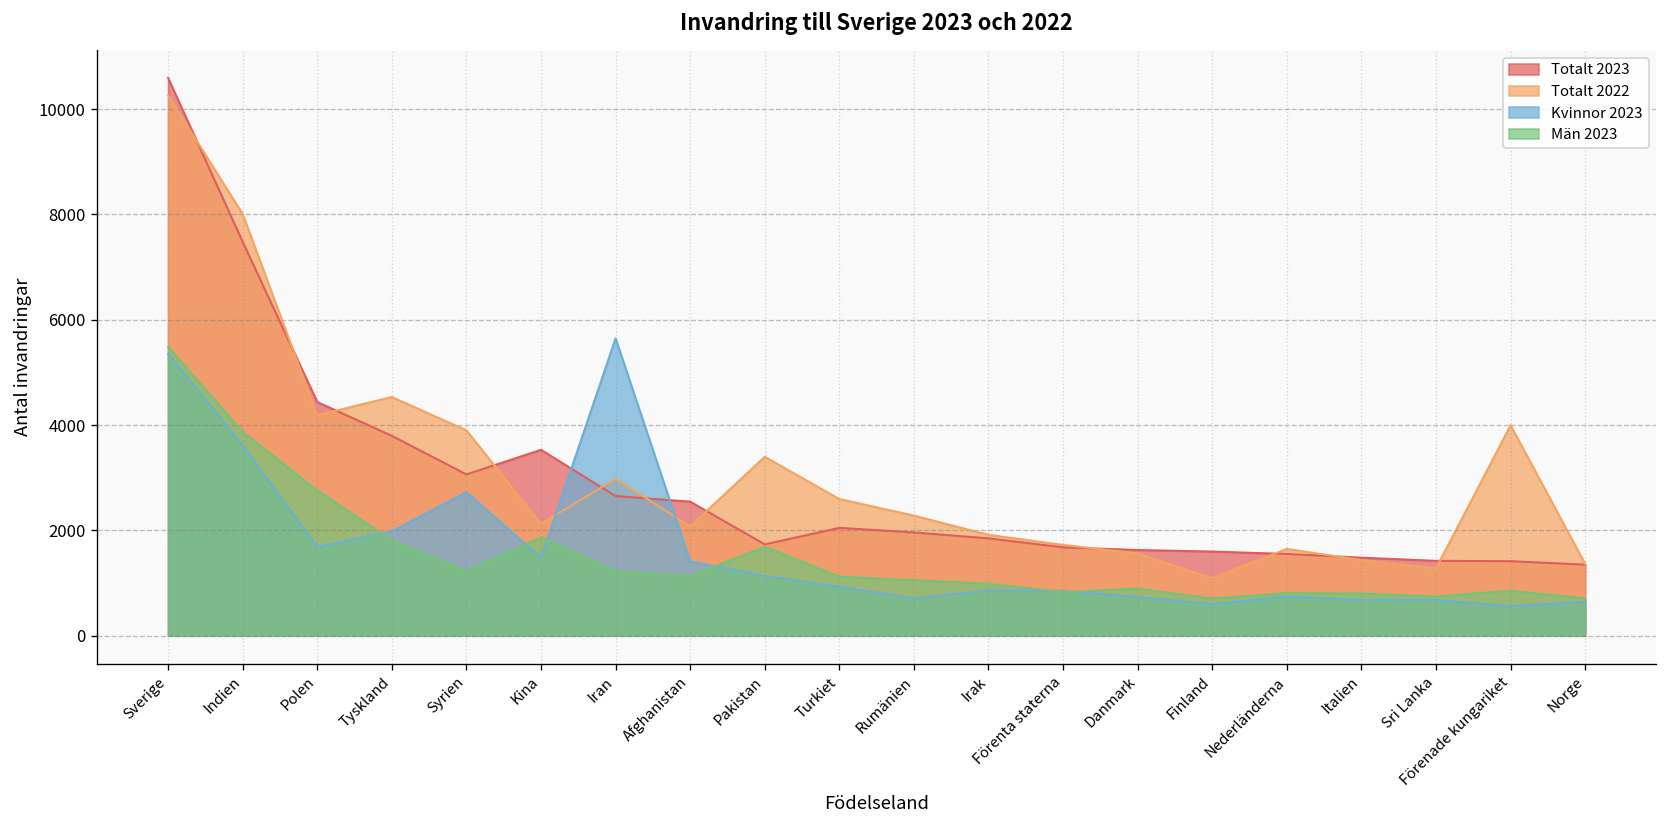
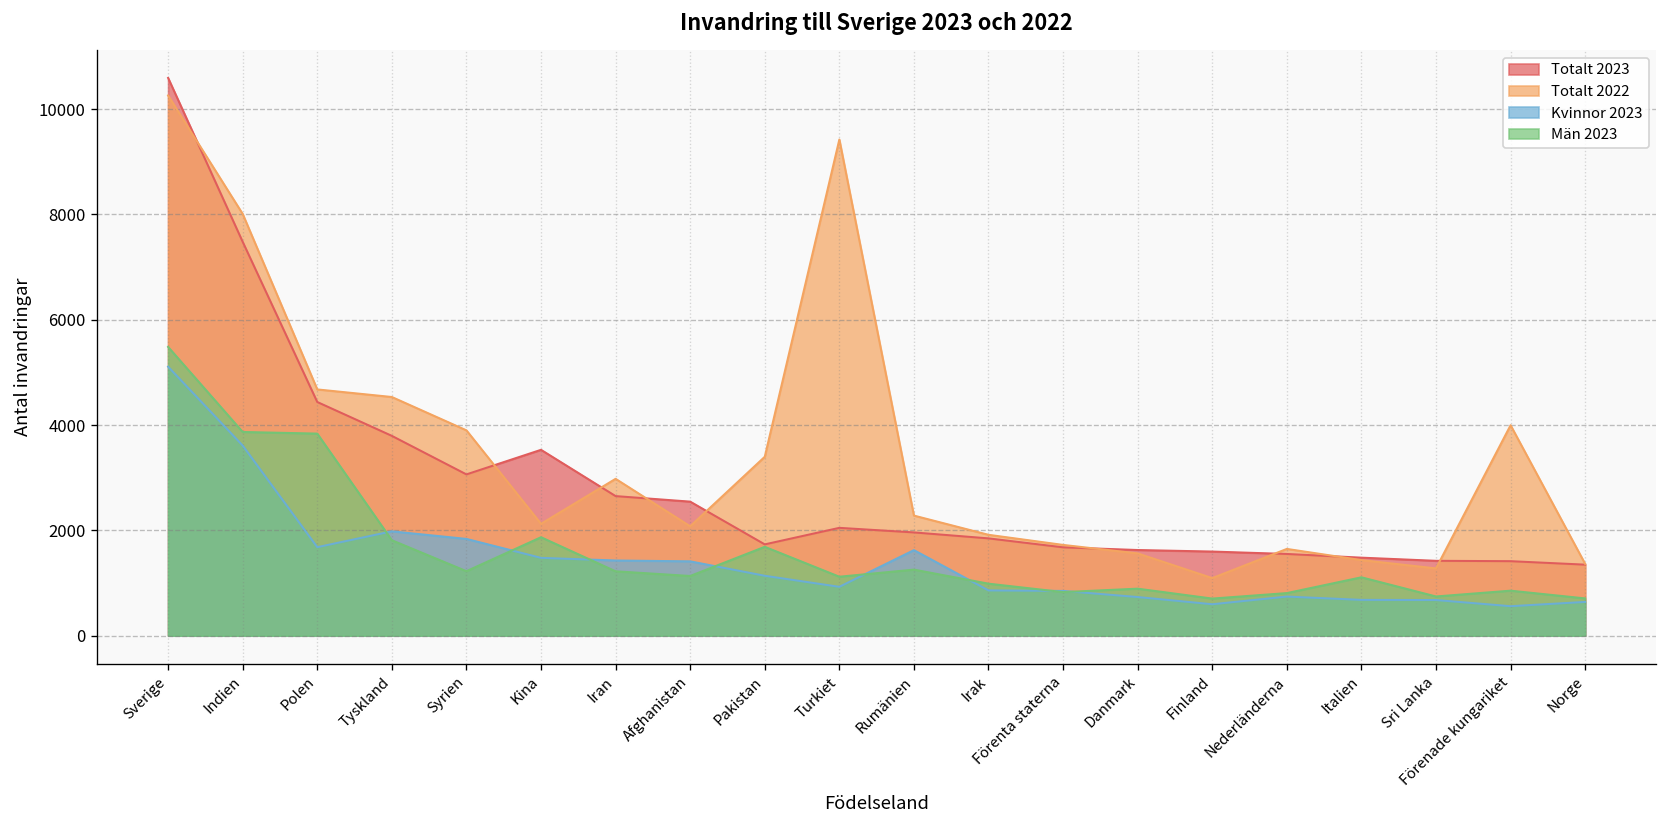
  {
    "Totalt 2023": {
      "Sverige": 10600,
      "Indien": 7500,
      "Polen": 4400,
      "Tyskland": 3800,
      "Syrien": 3100,
      "Kina": 3500,
      "Iran": 2700,
      "Afghanistan": 2500,
      "Turkiet": 2000,
      "Rumänien": 2000,
      "Irak": 1800,
      "Danmark": 1600,
      "Finland": 1600,
      "Nederländerna": 1600,
      "Sri Lanka": 1400,
      "Förenade kungariket": 1400
    },
    "Totalt 2022": {
      "Sverige": 10300,
      "Indien": 8000,
-     "Polen": 4200,
+     "Polen": 4700,
      "Tyskland": 4500,
      "Syrien": 3900,
      "Kina": 2100,
      "Iran": 3000,
      "Afghanistan": 2100,
      "Pakistan": 3400,
-     "Turkiet": 2600,
+     "Turkiet": 9400,
      "Rumänien": 2300,
      "Irak": 1900,
      "Danmark": 1600,
      "Finland": 1100,
      "Nederländerna": 1600,
      "Sri Lanka": 1300,
      "Förenade kungariket": 4000
    },
    "Kvinnor 2023": {
-     "Sverige": 5400,
+     "Sverige": 5100,
      "Indien": 3600,
      "Polen": 1700,
      "Tyskland": 2000,
-     "Syrien": 2700,
+     "Syrien": 1800,
      "Kina": 1500,
-     "Iran": 5600,
+     "Iran": 1400,
      "Afghanistan": 1400,
      "Pakistan": 1100,
      "Turkiet": 900,
-     "Rumänien": 700,
+     "Rumänien": 1600,
      "Irak": 900,
      "Danmark": 700,
      "Finland": 600,
      "Nederländerna": 700,
      "Italien": 700,
      "Sri Lanka": 700,
      "Förenade kungariket": 600,
      "Norge": 600
    },
    "Män 2023": {
      "Sverige": 5500,
      "Indien": 3900,
-     "Polen": 2800,
+     "Polen": 3800,
      "Tyskland": 1800,
      "Syrien": 1200,
      "Kina": 1900,
      "Iran": 1200,
      "Afghanistan": 1100,
      "Turkiet": 1100,
-     "Rumänien": 1100,
+     "Rumänien": 1300,
      "Irak": 1000,
      "Danmark": 900,
      "Finland": 700,
      "Nederländerna": 800,
-     "Italien": 800,
+     "Italien": 1100,
      "Sri Lanka": 700,
      "Förenade kungariket": 900,
      "Norge": 700
    }
  }
